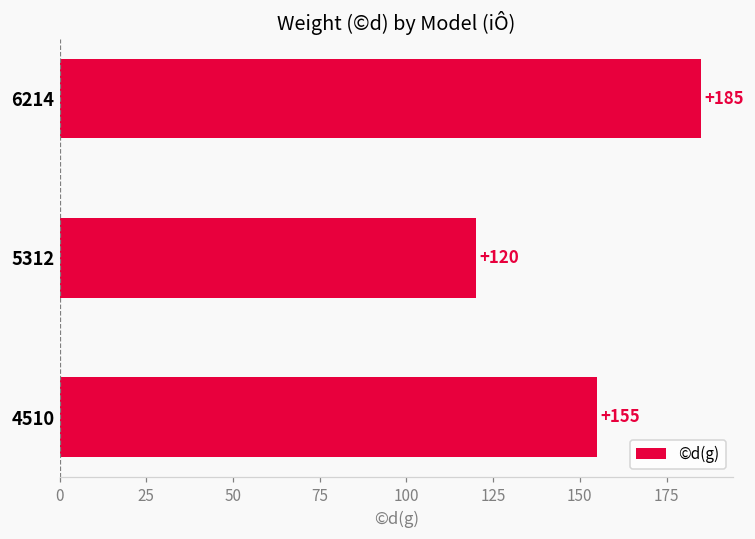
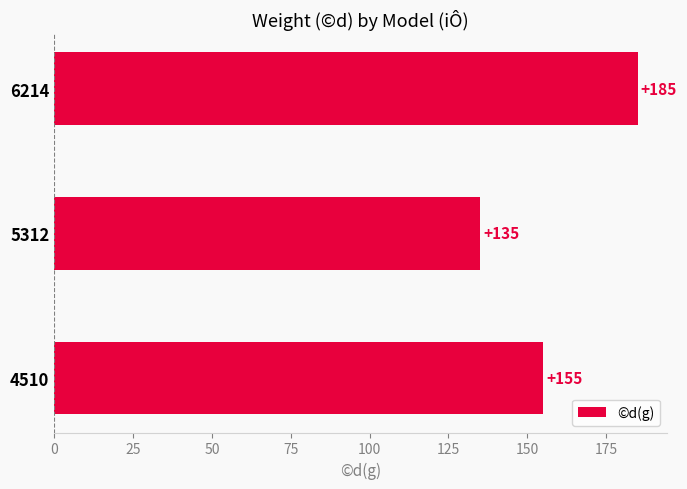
  {
    "6214": "+185",
-   "5312": "+120",
+   "5312": "+135",
    "4510": "+155"
  }
